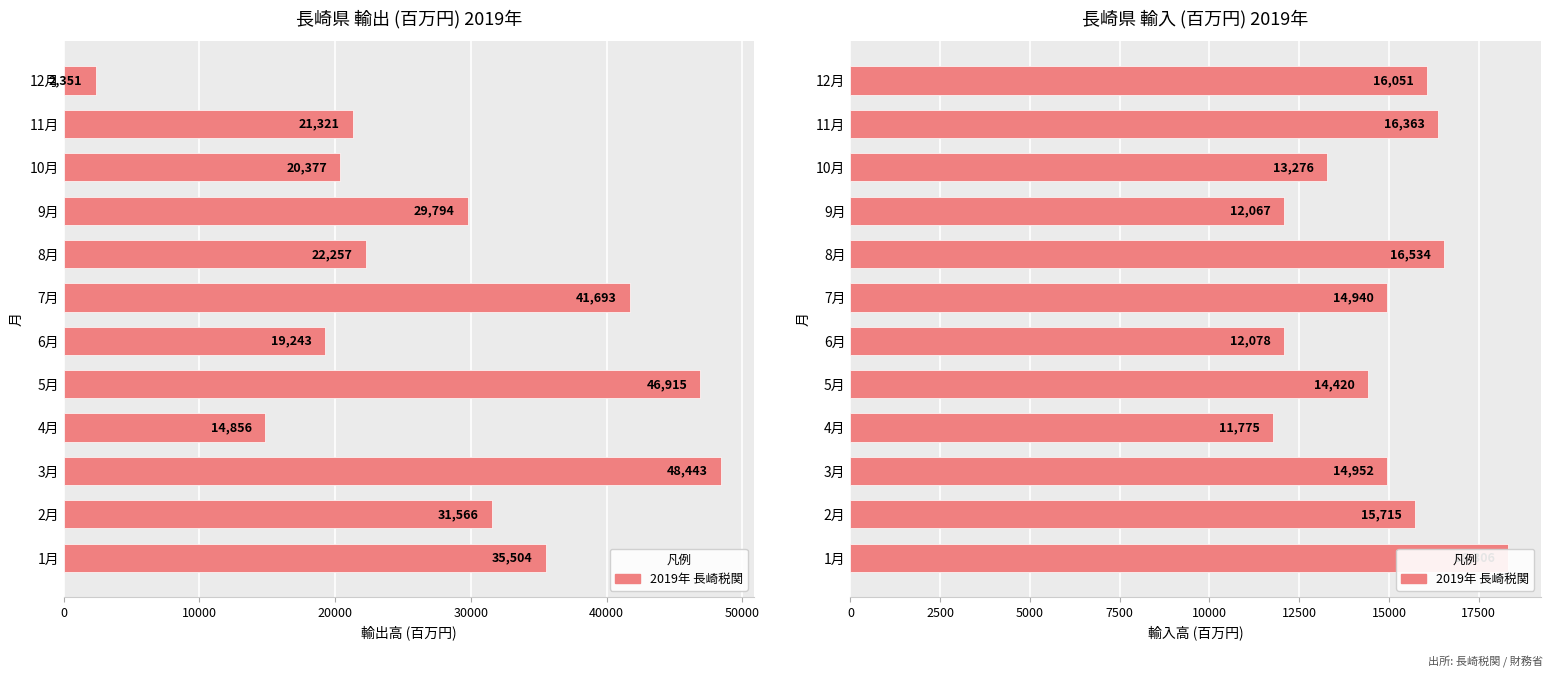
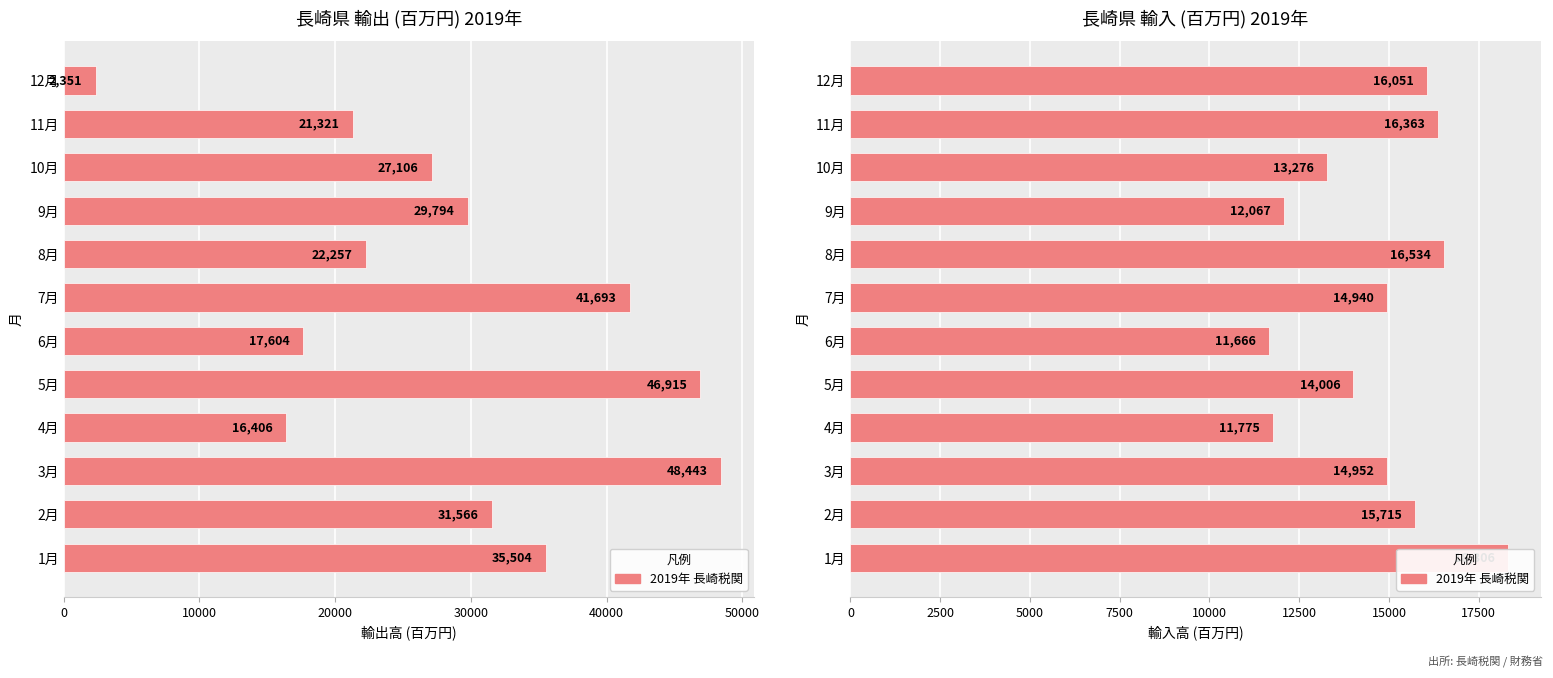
  {
    "長崎県 輸出 (百万円) 2019年": {
      "12月": "2,351",
      "11月": "21,321",
-     "10月": "20,377",
+     "10月": "27,106",
      "9月": "29,794",
      "8月": "22,257",
      "7月": "41,693",
-     "6月": "19,243",
+     "6月": "17,604",
      "5月": "46,915",
-     "4月": "14,856",
+     "4月": "16,406",
      "3月": "48,443",
      "2月": "31,566",
      "1月": "35,504"
    },
    "長崎県 輸入 (百万円) 2019年": {
      "12月": "16,051",
      "11月": "16,363",
      "10月": "13,276",
      "9月": "12,067",
      "8月": "16,534",
      "7月": "14,940",
-     "6月": "12,078",
-     "5月": "14,420",
+     "6月": "11,666",
+     "5月": "14,006",
      "4月": "11,775",
      "3月": "14,952",
      "2月": "15,715"
    }
  }
